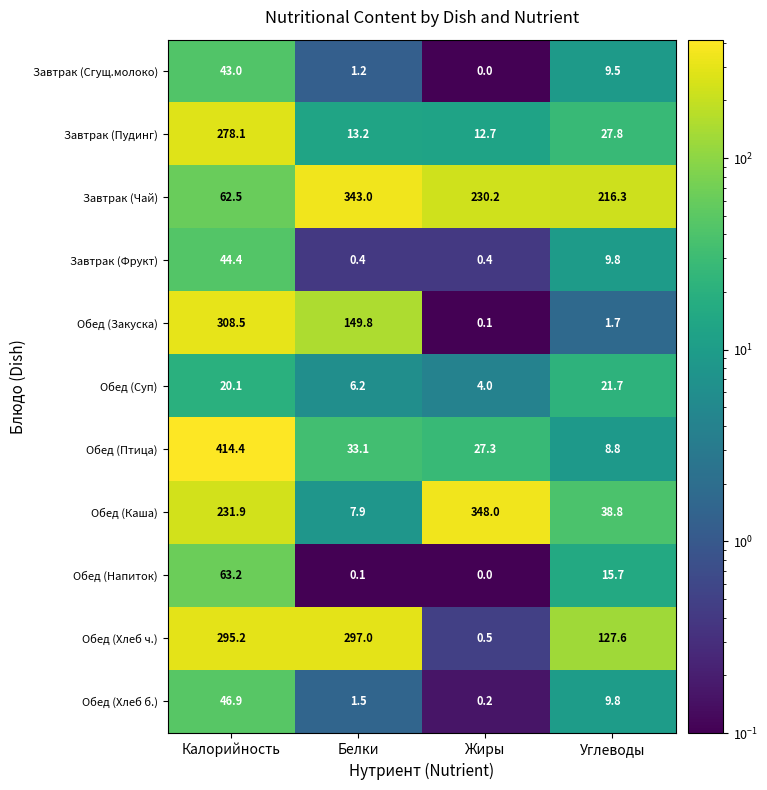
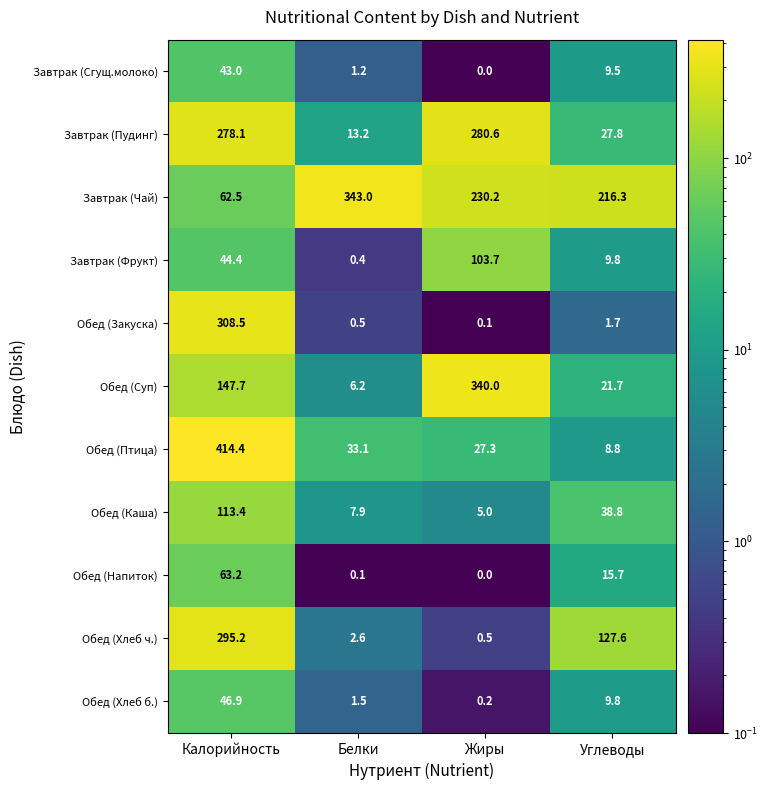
  {
    "Завтрак (Сгущ.молоко)": {
      "Калорийность": 43.0,
      "Белки": 1.2,
      "Жиры": 0.0,
      "Углеводы": 9.5
    },
    "Завтрак (Пудинг)": {
      "Калорийность": 278.1,
      "Белки": 13.2,
-     "Жиры": 12.7,
+     "Жиры": 280.6,
      "Углеводы": 27.8
    },
    "Завтрак (Чай)": {
      "Калорийность": 62.5,
      "Белки": 343.0,
      "Жиры": 230.2,
      "Углеводы": 216.3
    },
    "Завтрак (Фрукт)": {
      "Калорийность": 44.4,
      "Белки": 0.4,
-     "Жиры": 0.4,
+     "Жиры": 103.7,
      "Углеводы": 9.8
    },
    "Обед (Закуска)": {
      "Калорийность": 308.5,
-     "Белки": 149.8,
+     "Белки": 0.5,
      "Жиры": 0.1,
      "Углеводы": 1.7
    },
    "Обед (Суп)": {
-     "Калорийность": 20.1,
+     "Калорийность": 147.7,
      "Белки": 6.2,
-     "Жиры": 4.0,
+     "Жиры": 340.0,
      "Углеводы": 21.7
    },
    "Обед (Птица)": {
      "Калорийность": 414.4,
      "Белки": 33.1,
      "Жиры": 27.3,
      "Углеводы": 8.8
    },
    "Обед (Каша)": {
-     "Калорийность": 231.9,
+     "Калорийность": 113.4,
      "Белки": 7.9,
-     "Жиры": 348.0,
+     "Жиры": 5.0,
      "Углеводы": 38.8
    },
    "Обед (Напиток)": {
      "Калорийность": 63.2,
      "Белки": 0.1,
      "Жиры": 0.0,
      "Углеводы": 15.7
    },
    "Обед (Хлеб ч.)": {
      "Калорийность": 295.2,
-     "Белки": 297.0,
+     "Белки": 2.6,
      "Жиры": 0.5,
      "Углеводы": 127.6
    },
    "Обед (Хлеб б.)": {
      "Калорийность": 46.9,
      "Белки": 1.5,
      "Жиры": 0.2,
      "Углеводы": 9.8
    }
  }
